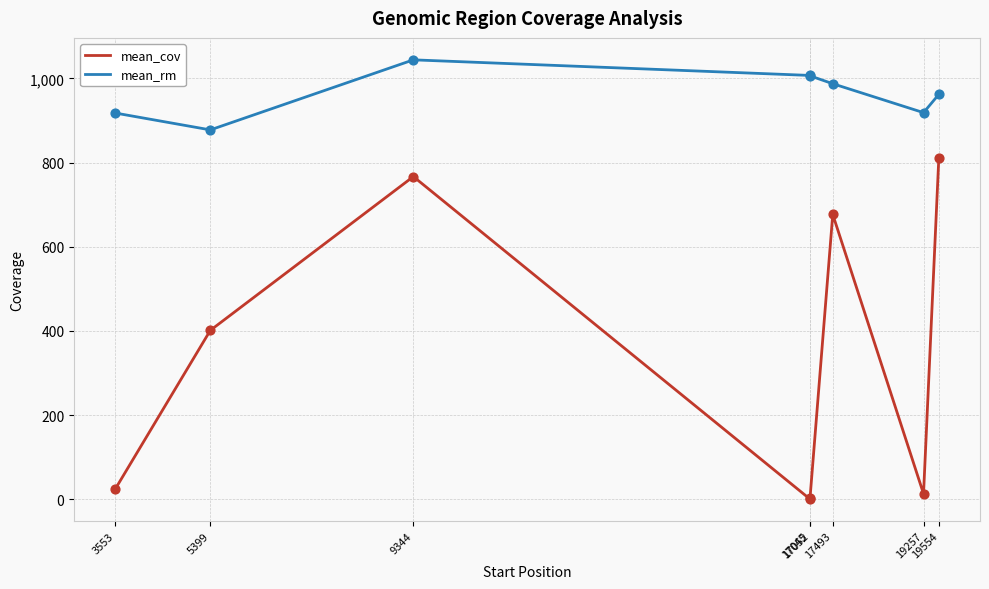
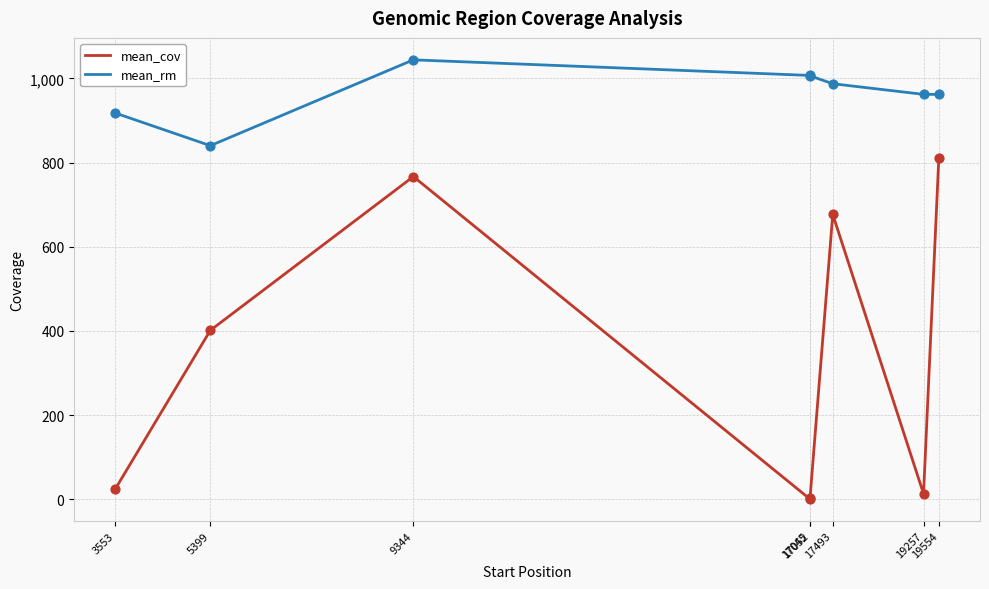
  {
    "mean_cov": {
      "3553": "20",
      "5399": "400",
      "9344": "770",
      "17045": "0",
      "17052": "0",
      "17493": "680",
      "19257": "10",
      "19554": "810"
    },
    "mean_rm": {
      "3553": "920",
-     "5399": "880",
+     "5399": "840",
      "9344": "1,040",
      "17045": "1,010",
      "17052": "1,010",
      "17493": "990",
-     "19257": "920",
+     "19257": "960",
      "19554": "960"
    }
  }
